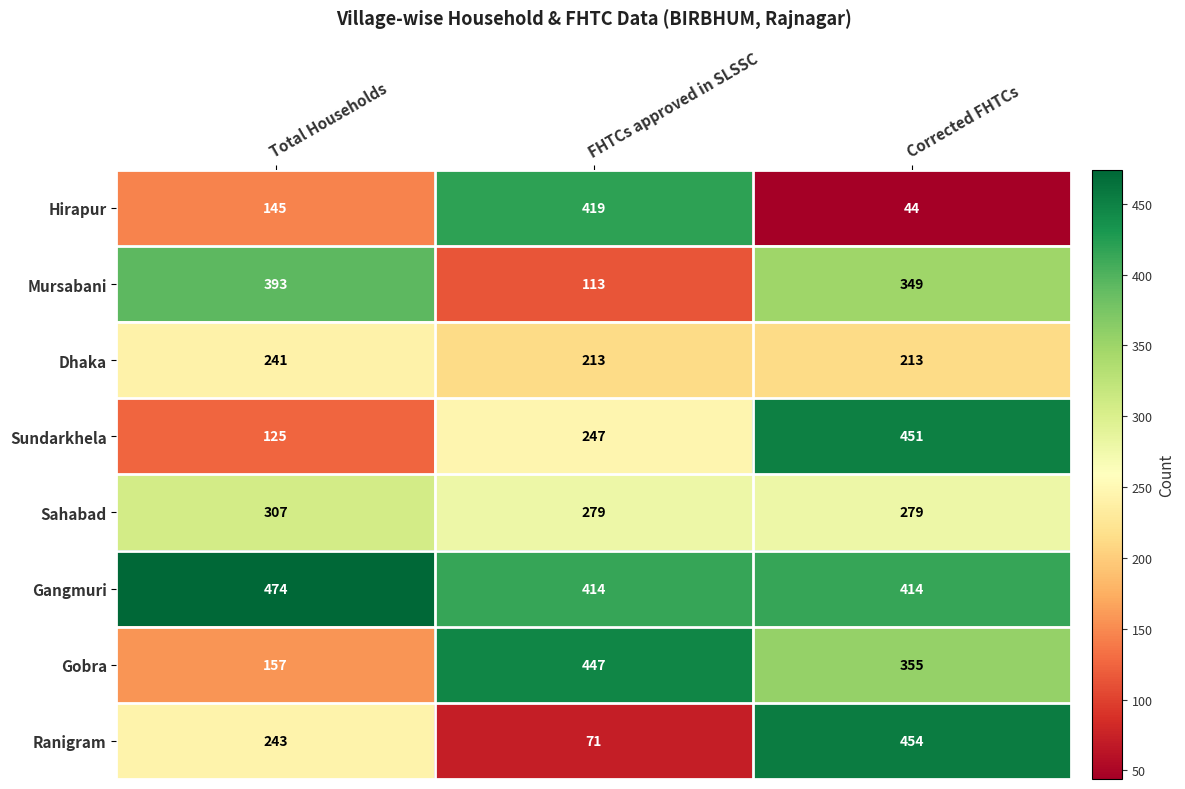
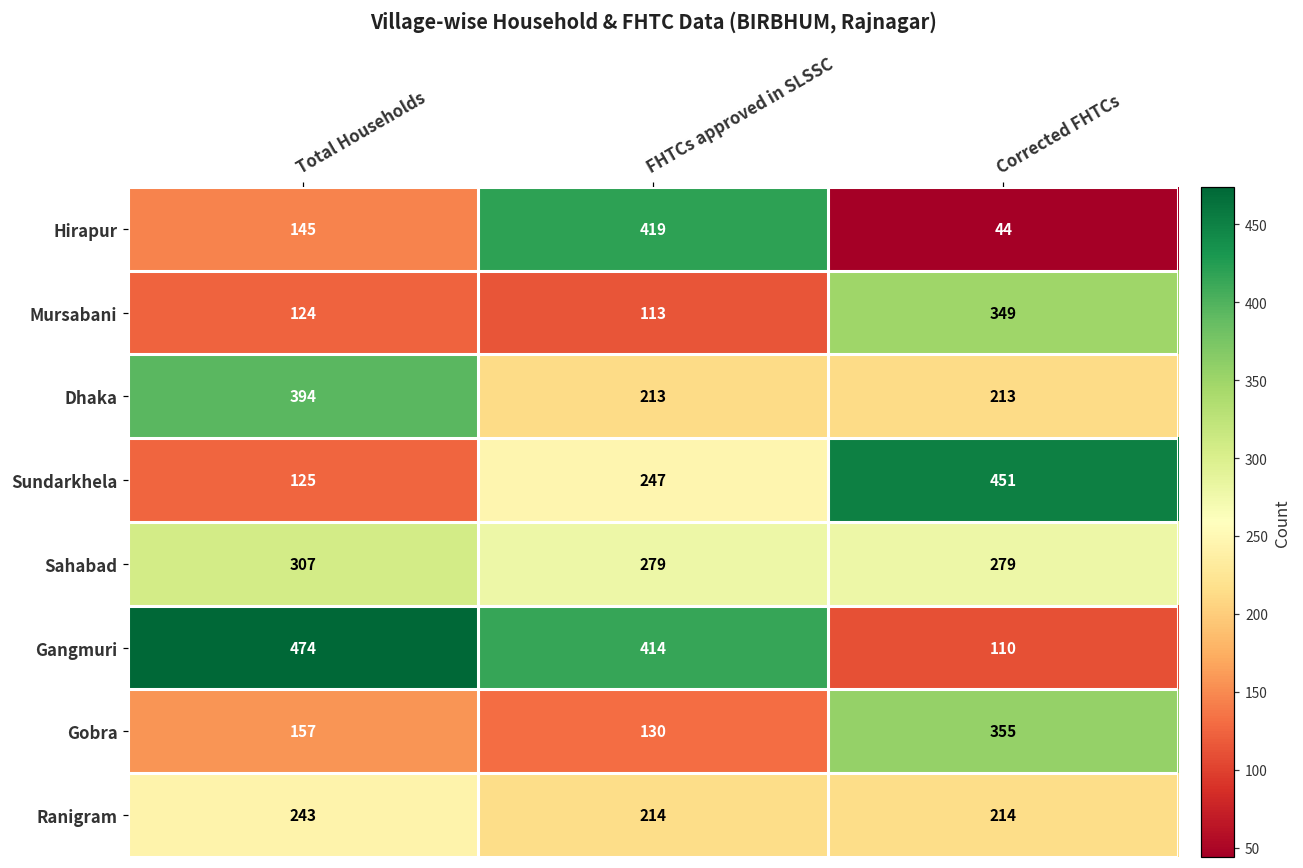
  {
    "Hirapur": {
      "Total Households": 145,
      "FHTCs approved in SLSSC": 419,
      "Corrected FHTCs": 44
    },
    "Mursabani": {
-     "Total Households": 393,
+     "Total Households": 124,
      "FHTCs approved in SLSSC": 113,
      "Corrected FHTCs": 349
    },
    "Dhaka": {
-     "Total Households": 241,
+     "Total Households": 394,
      "FHTCs approved in SLSSC": 213,
      "Corrected FHTCs": 213
    },
    "Sundarkhela": {
      "Total Households": 125,
      "FHTCs approved in SLSSC": 247,
      "Corrected FHTCs": 451
    },
    "Sahabad": {
      "Total Households": 307,
      "FHTCs approved in SLSSC": 279,
      "Corrected FHTCs": 279
    },
    "Gangmuri": {
      "Total Households": 474,
      "FHTCs approved in SLSSC": 414,
-     "Corrected FHTCs": 414
+     "Corrected FHTCs": 110
    },
    "Gobra": {
      "Total Households": 157,
-     "FHTCs approved in SLSSC": 447,
+     "FHTCs approved in SLSSC": 130,
      "Corrected FHTCs": 355
    },
    "Ranigram": {
      "Total Households": 243,
-     "FHTCs approved in SLSSC": 71,
-     "Corrected FHTCs": 454
+     "FHTCs approved in SLSSC": 214,
+     "Corrected FHTCs": 214
    }
  }
